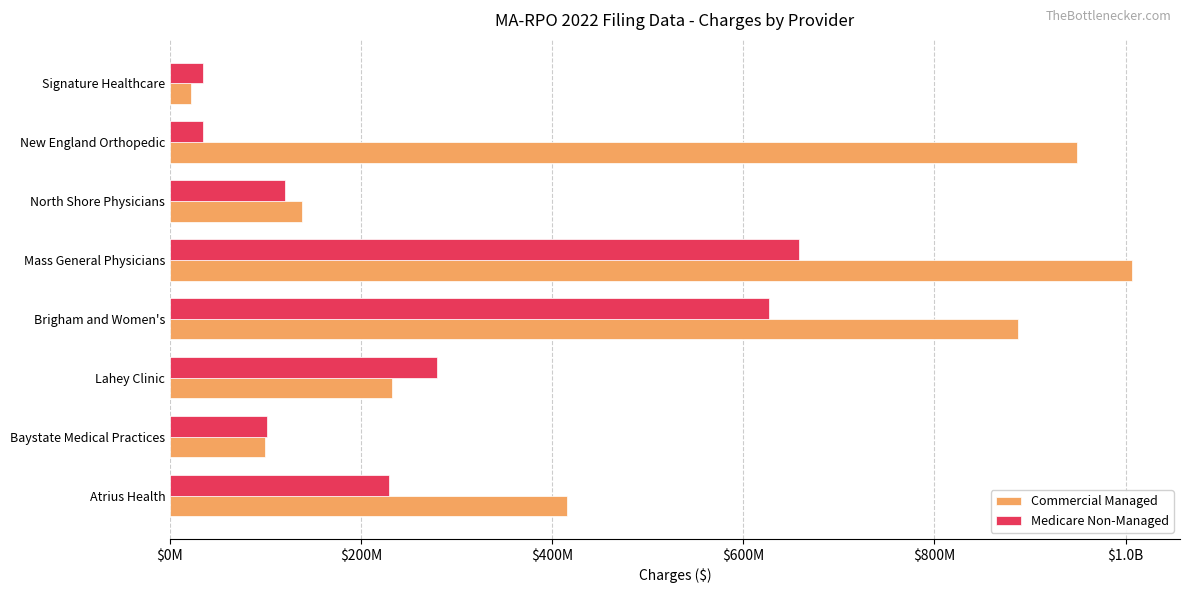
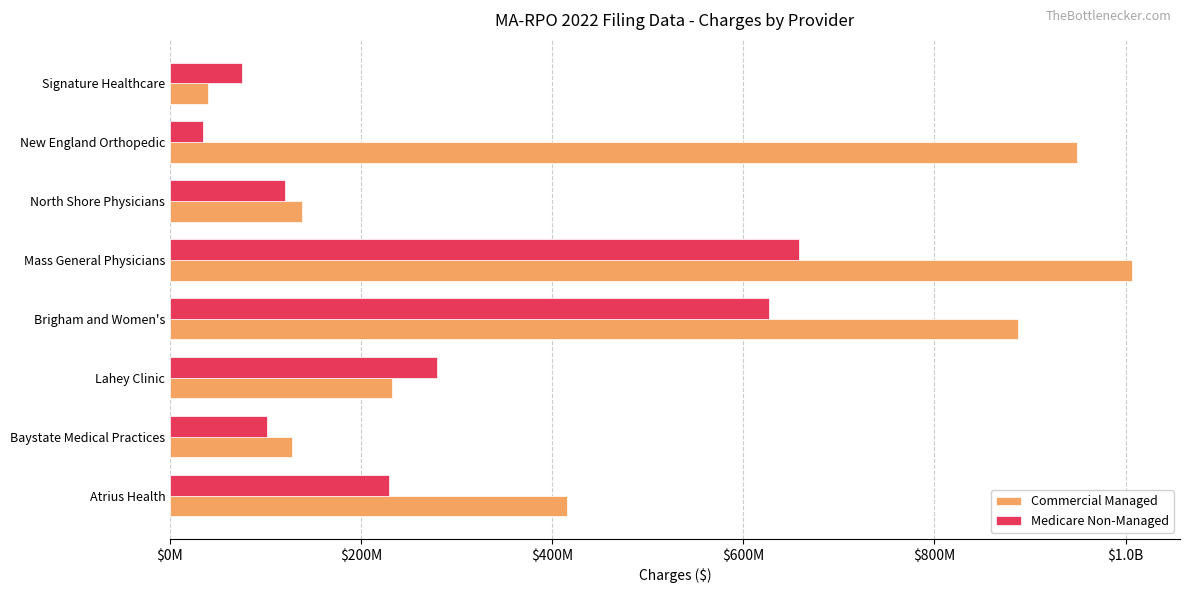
  {
    "Commercial Managed": {
-     "Signature Healthcare": "$20000000",
+     "Signature Healthcare": "$40000000",
      "New England Orthopedic": "$950000000",
      "North Shore Physicians": "$140000000",
      "Mass General Physicians": "$1010000000",
      "Brigham and Women's": "$890000000",
      "Lahey Clinic": "$230000000",
-     "Baystate Medical Practices": "$100000000",
+     "Baystate Medical Practices": "$130000000",
      "Atrius Health": "$420000000"
    },
    "Medicare Non-Managed": {
-     "Signature Healthcare": "$30000000",
+     "Signature Healthcare": "$80000000",
      "New England Orthopedic": "$30000000",
      "North Shore Physicians": "$120000000",
      "Mass General Physicians": "$660000000",
      "Brigham and Women's": "$630000000",
      "Lahey Clinic": "$280000000",
      "Baystate Medical Practices": "$100000000",
      "Atrius Health": "$230000000"
    }
  }
